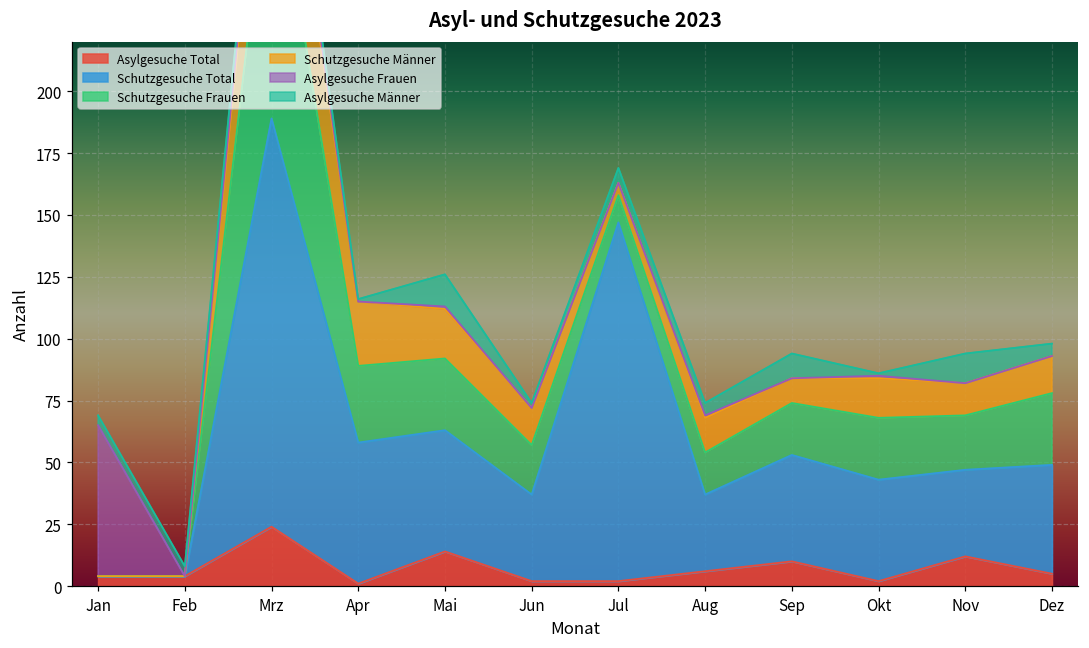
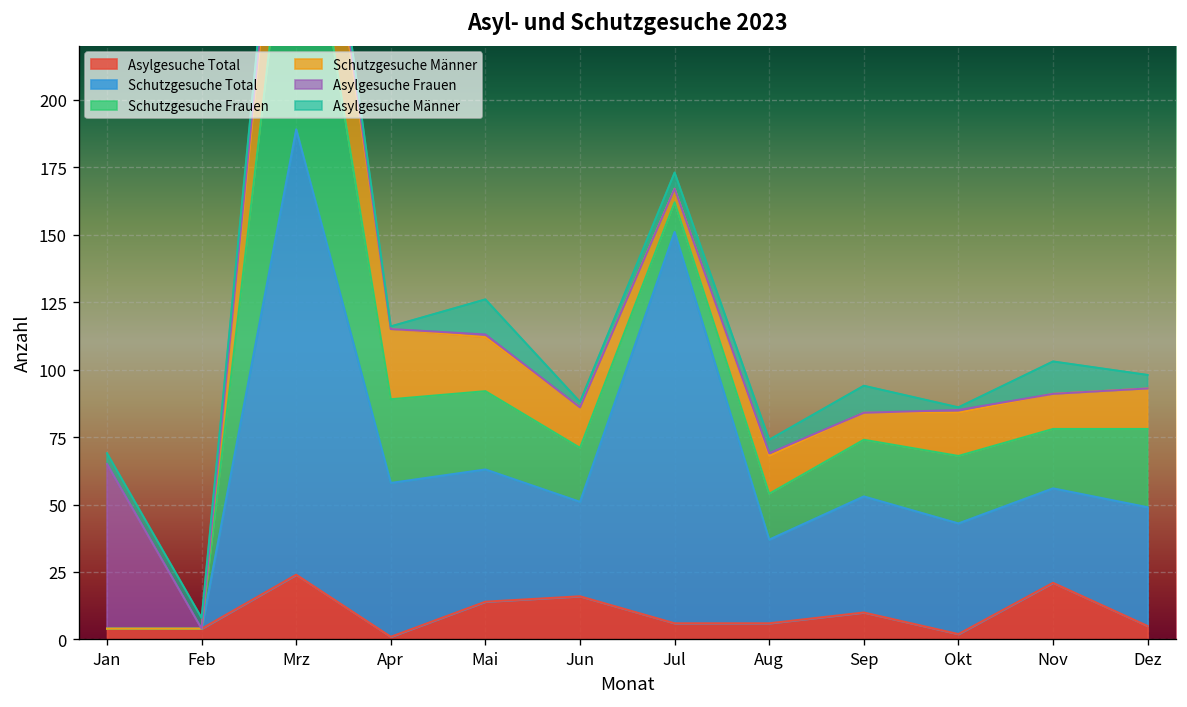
  {
    "Asylgesuche Total": {
      "Mrz": 24,
      "Apr": 1,
      "Mai": 14,
-     "Jun": 2,
-     "Jul": 2,
+     "Jun": 16,
+     "Jul": 6,
      "Aug": 6,
      "Sep": 10,
      "Okt": 2,
-     "Nov": 12,
+     "Nov": 21,
      "Dez": 5
    },
    "Schutzgesuche Total": {
      "Mrz": 165,
      "Apr": 57,
      "Mai": 49,
      "Jun": 35,
      "Jul": 145,
      "Aug": 31,
      "Sep": 43,
      "Okt": 41,
      "Nov": 35,
      "Dez": 44
    },
    "Asylgesuche Frauen": {
      "Jan": 61
    }
  }
